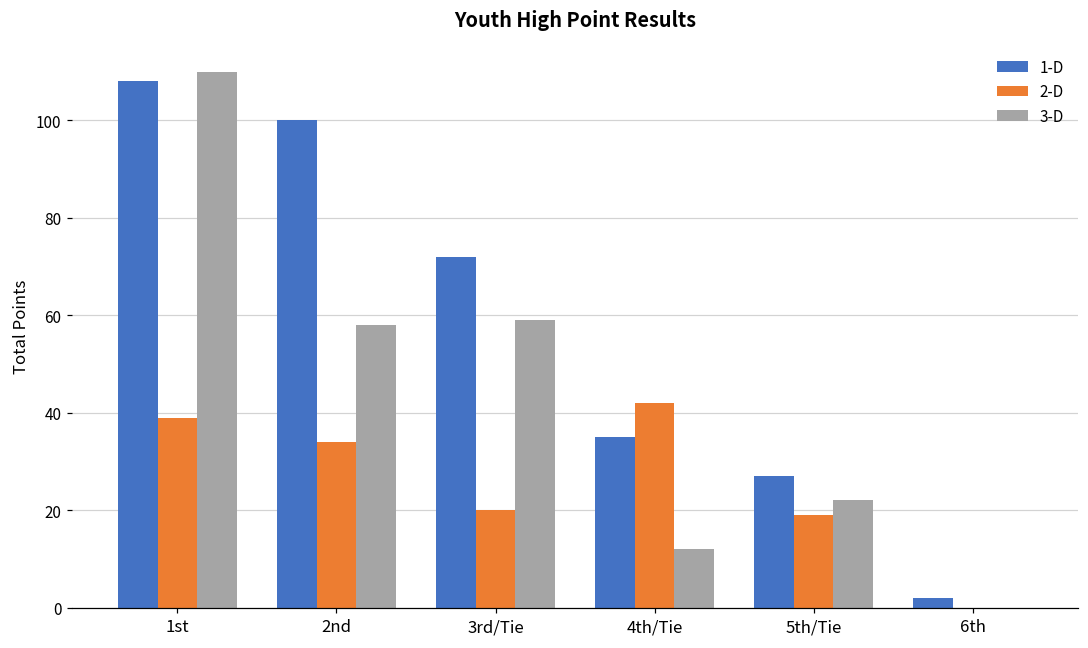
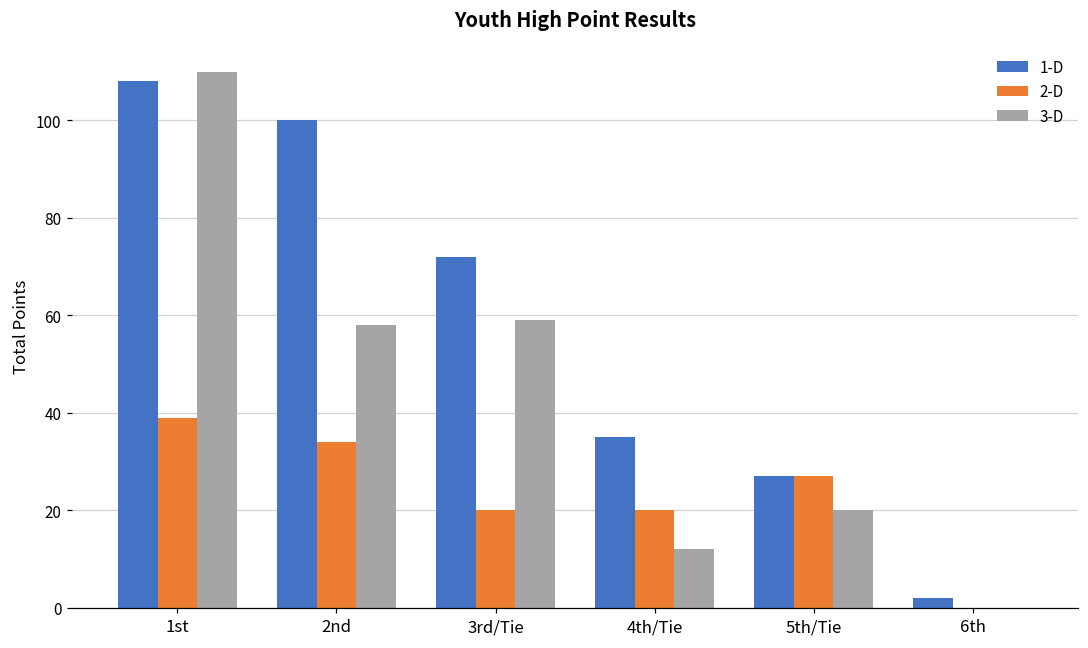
  {
    "1-D": {
      "1st": 108,
      "2nd": 100,
      "3rd/Tie": 72,
      "4th/Tie": 35,
      "5th/Tie": 27,
      "6th": 2
    },
    "2-D": {
      "1st": 39,
      "2nd": 34,
      "3rd/Tie": 20,
-     "4th/Tie": 42,
-     "5th/Tie": 19,
+     "4th/Tie": 20,
+     "5th/Tie": 27,
      "6th": 0
    },
    "3-D": {
      "1st": 110,
      "2nd": 58,
      "3rd/Tie": 59,
      "4th/Tie": 12,
-     "5th/Tie": 22,
+     "5th/Tie": 20,
      "6th": 0
    }
  }
